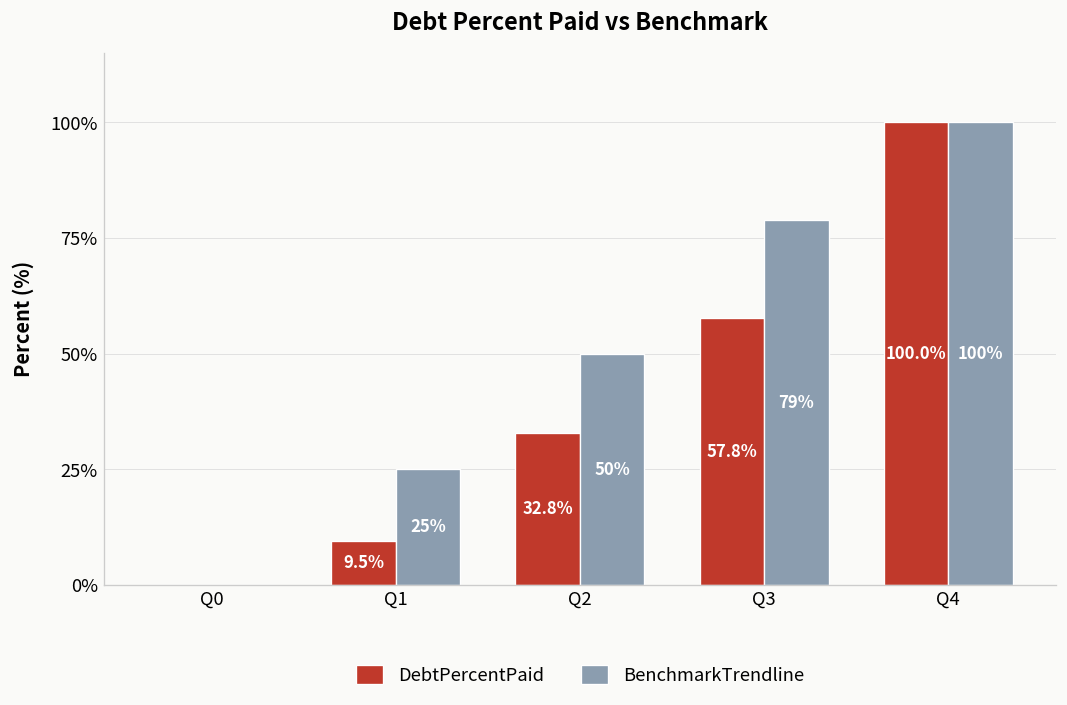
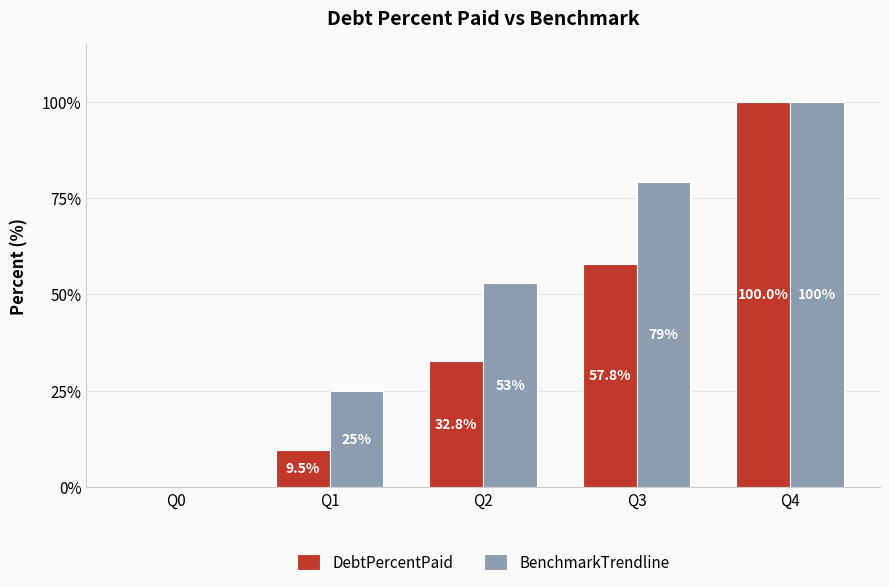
  {
    "DebtPercentPaid": {
      "Q1": "9.5%",
      "Q2": "32.8%",
      "Q3": "57.8%",
      "Q4": "100.0%"
    },
    "BenchmarkTrendline": {
      "Q1": "25%",
-     "Q2": "50%",
+     "Q2": "53%",
      "Q3": "79%",
      "Q4": "100%"
    }
  }
